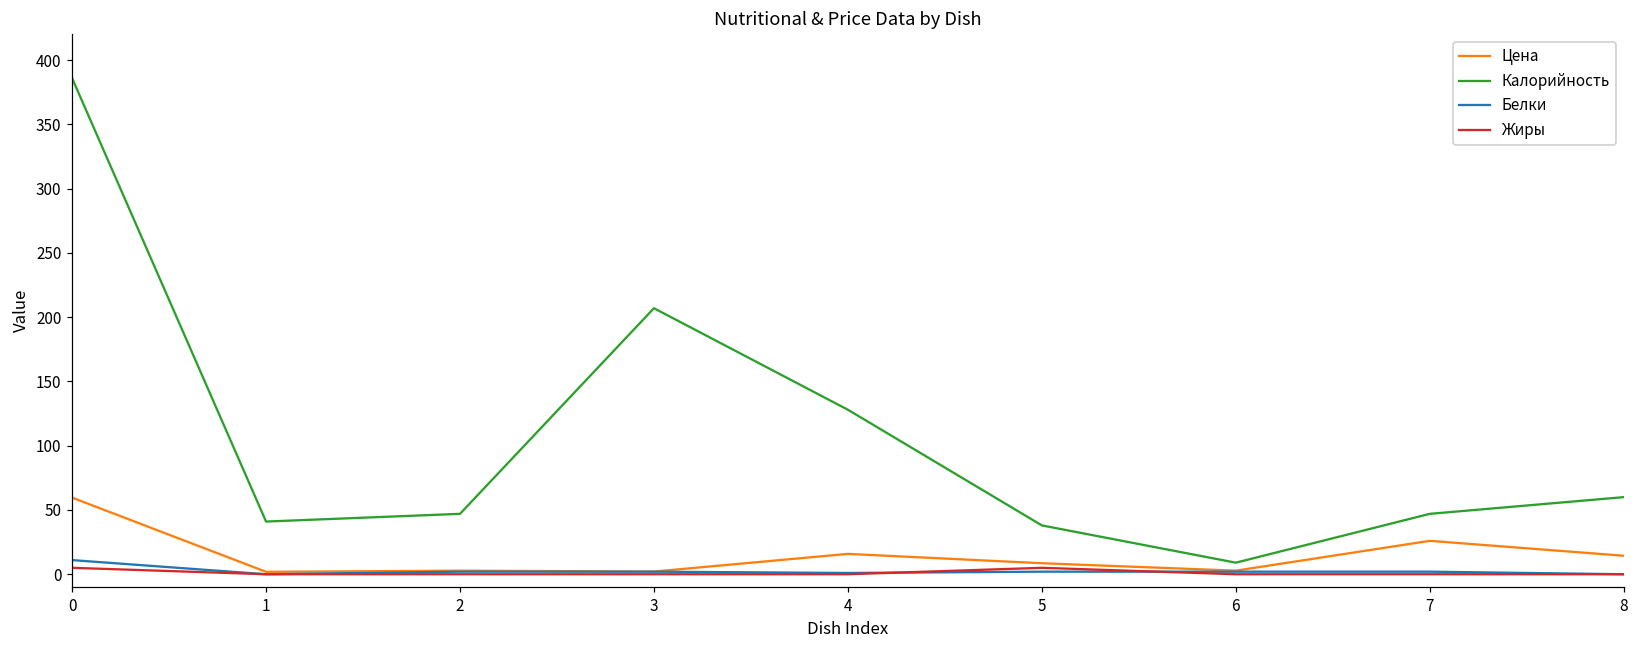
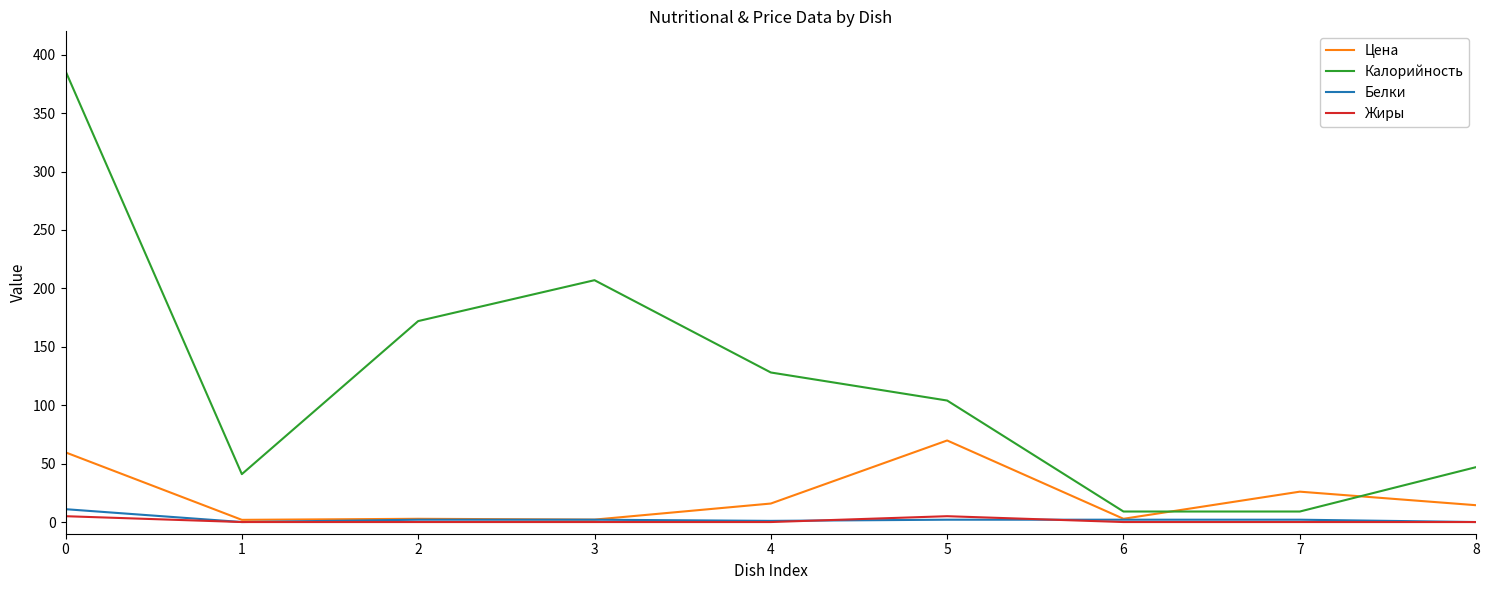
  {
    "Цена": {
      "0": 60,
      "4": 16,
-     "5": 9,
+     "5": 70,
      "7": 26,
      "8": 14
    },
    "Калорийность": {
      "0": 386,
      "1": 41,
-     "2": 47,
+     "2": 172,
      "3": 207,
      "4": 128,
-     "5": 38,
+     "5": 104,
      "6": 9,
-     "7": 47,
-     "8": 60
+     "7": 9,
+     "8": 47
    },
    "Белки": {
      "0": 11,
      "5": 2
    },
    "Жиры": {
      "0": 5,
      "5": 5
    }
  }
